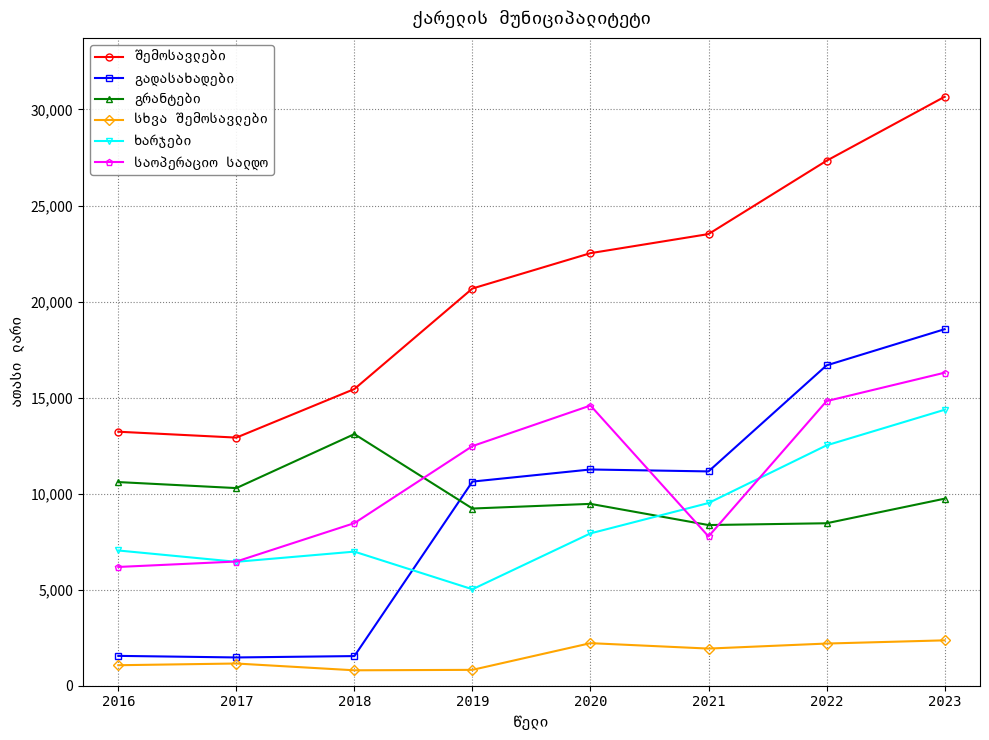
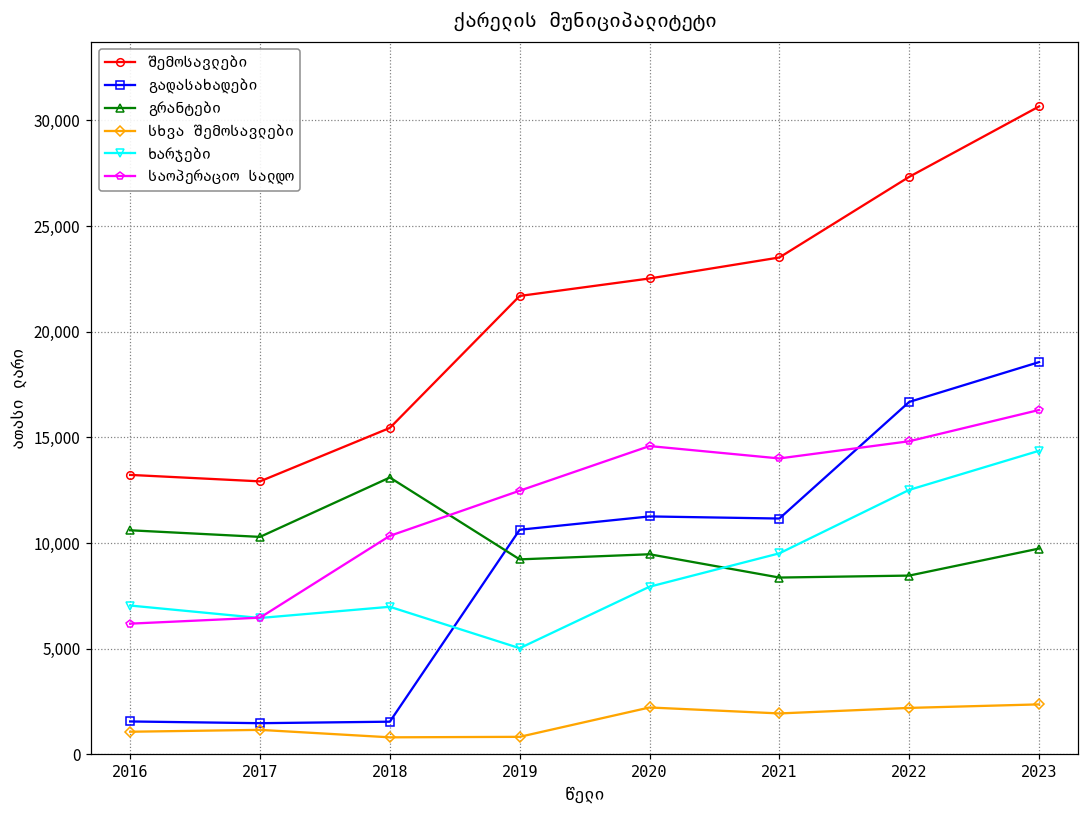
  {
    "შემოსავლები": {
      "2016": "13,200",
      "2017": "12,900",
      "2018": "15,400",
-     "2019": "20,700",
+     "2019": "21,700",
      "2020": "22,500",
      "2021": "23,500",
      "2022": "27,300",
      "2023": "30,700"
    },
    "გადასახადები": {
      "2016": "1,600",
      "2017": "1,500",
      "2018": "1,500",
      "2019": "10,600",
      "2020": "11,300",
      "2021": "11,200",
      "2022": "16,700",
      "2023": "18,600"
    },
    "გრანტები": {
      "2016": "10,600",
      "2017": "10,300",
      "2018": "13,100",
      "2019": "9,200",
      "2020": "9,500",
      "2021": "8,400",
      "2022": "8,500",
      "2023": "9,700"
    },
    "სხვა შემოსავლები": {
      "2016": "1,100",
      "2017": "1,200",
      "2018": "800",
      "2019": "800",
      "2020": "2,200",
      "2021": "1,900",
      "2022": "2,200",
      "2023": "2,400"
    },
    "ხარჯები": {
      "2016": "7,000",
      "2018": "7,000",
      "2019": "5,000",
      "2020": "7,900",
      "2021": "9,500",
      "2022": "12,500",
      "2023": "14,400"
    },
    "საოპერაციო სალდო": {
      "2016": "6,200",
-     "2018": "8,500",
+     "2018": "10,300",
      "2019": "12,500",
      "2020": "14,600",
-     "2021": "7,800",
+     "2021": "14,000",
      "2022": "14,800",
      "2023": "16,300"
    }
  }
